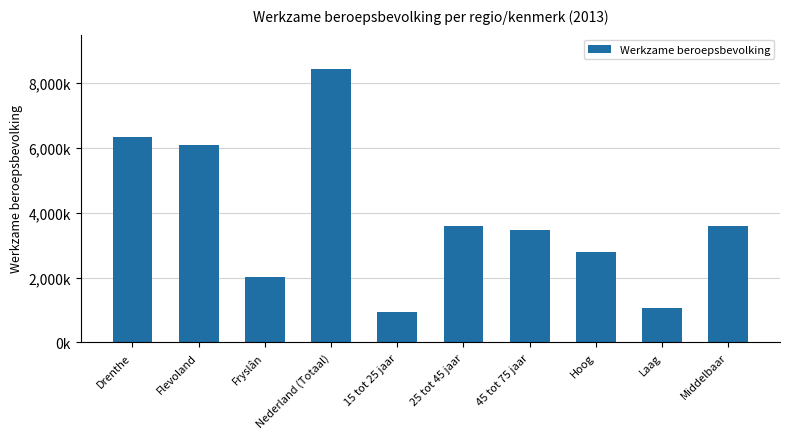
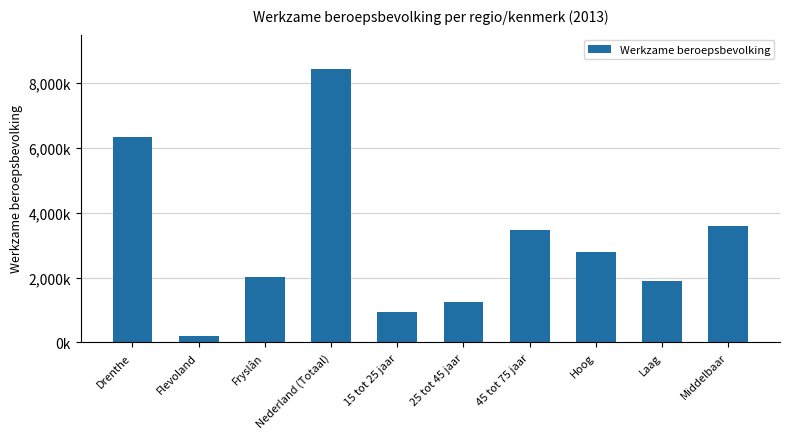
  {
    "Drenthe": "6,300,000",
-   "Flevoland": "6,100,000",
+   "Flevoland": "200,000",
    "Fryslân": "2,000,000",
    "Nederland (Totaal)": "8,400,000",
    "15 tot 25 jaar": "900,000",
-   "25 tot 45 jaar": "3,600,000",
+   "25 tot 45 jaar": "1,200,000",
    "45 tot 75 jaar": "3,500,000",
    "Hoog": "2,800,000",
-   "Laag": "1,100,000",
+   "Laag": "1,900,000",
    "Middelbaar": "3,600,000"
  }
